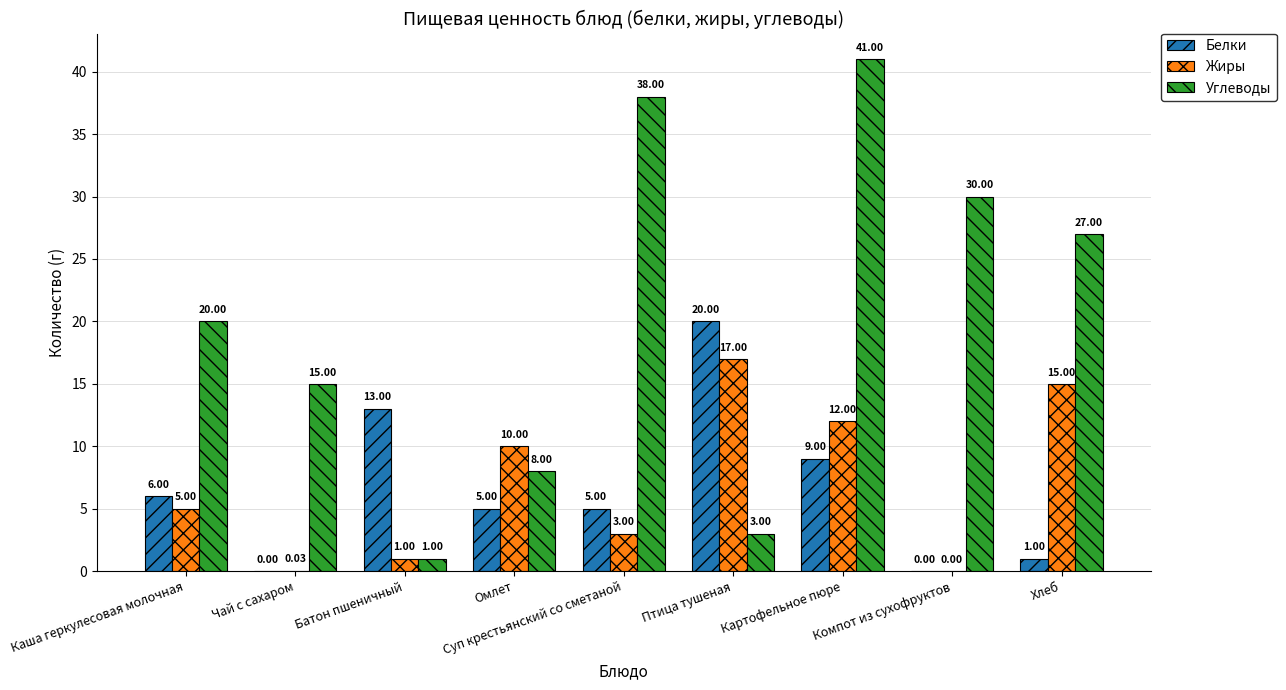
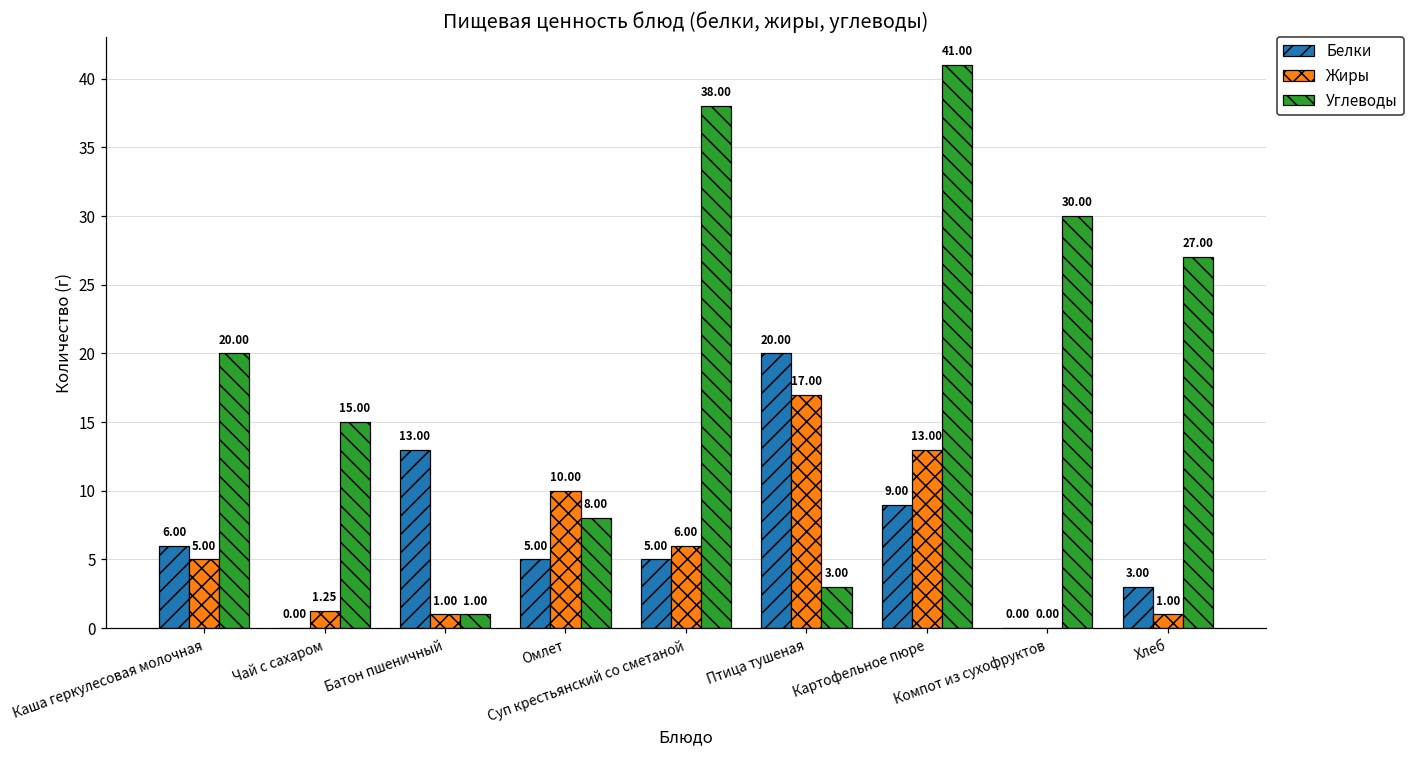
  {
    "Белки": {
      "Каша геркулесовая молочная": 6.00,
      "Чай с сахаром": 0.00,
      "Батон пшеничный": 13.00,
      "Омлет": 5.00,
      "Суп крестьянский со сметаной": 5.00,
      "Птица тушеная": 20.00,
      "Картофельное пюре": 9.00,
      "Компот из сухофруктов": 0.00,
-     "Хлеб": 1.00
+     "Хлеб": 3.00
    },
    "Жиры": {
      "Каша геркулесовая молочная": 5.00,
-     "Чай с сахаром": 0.03,
+     "Чай с сахаром": 1.25,
      "Батон пшеничный": 1.00,
      "Омлет": 10.00,
-     "Суп крестьянский со сметаной": 3.00,
+     "Суп крестьянский со сметаной": 6.00,
      "Птица тушеная": 17.00,
-     "Картофельное пюре": 12.00,
+     "Картофельное пюре": 13.00,
      "Компот из сухофруктов": 0.00,
-     "Хлеб": 15.00
+     "Хлеб": 1.00
    },
    "Углеводы": {
      "Каша геркулесовая молочная": 20.00,
      "Чай с сахаром": 15.00,
      "Батон пшеничный": 1.00,
      "Омлет": 8.00,
      "Суп крестьянский со сметаной": 38.00,
      "Птица тушеная": 3.00,
      "Картофельное пюре": 41.00,
      "Компот из сухофруктов": 30.00,
      "Хлеб": 27.00
    }
  }
